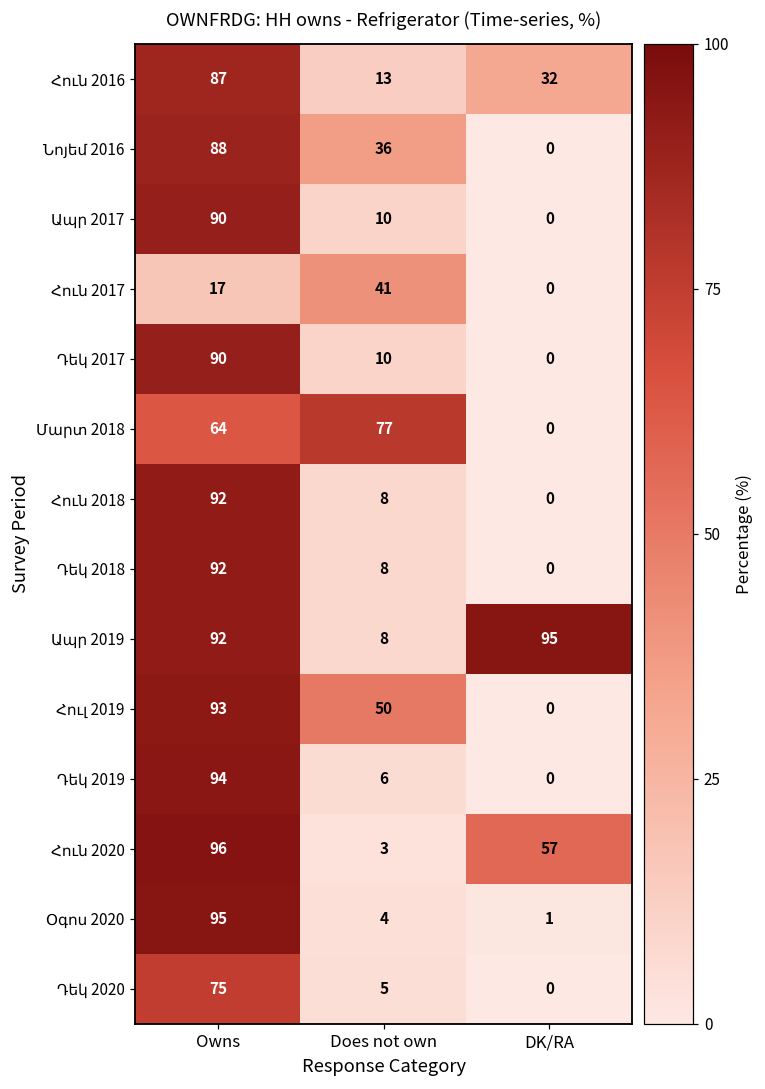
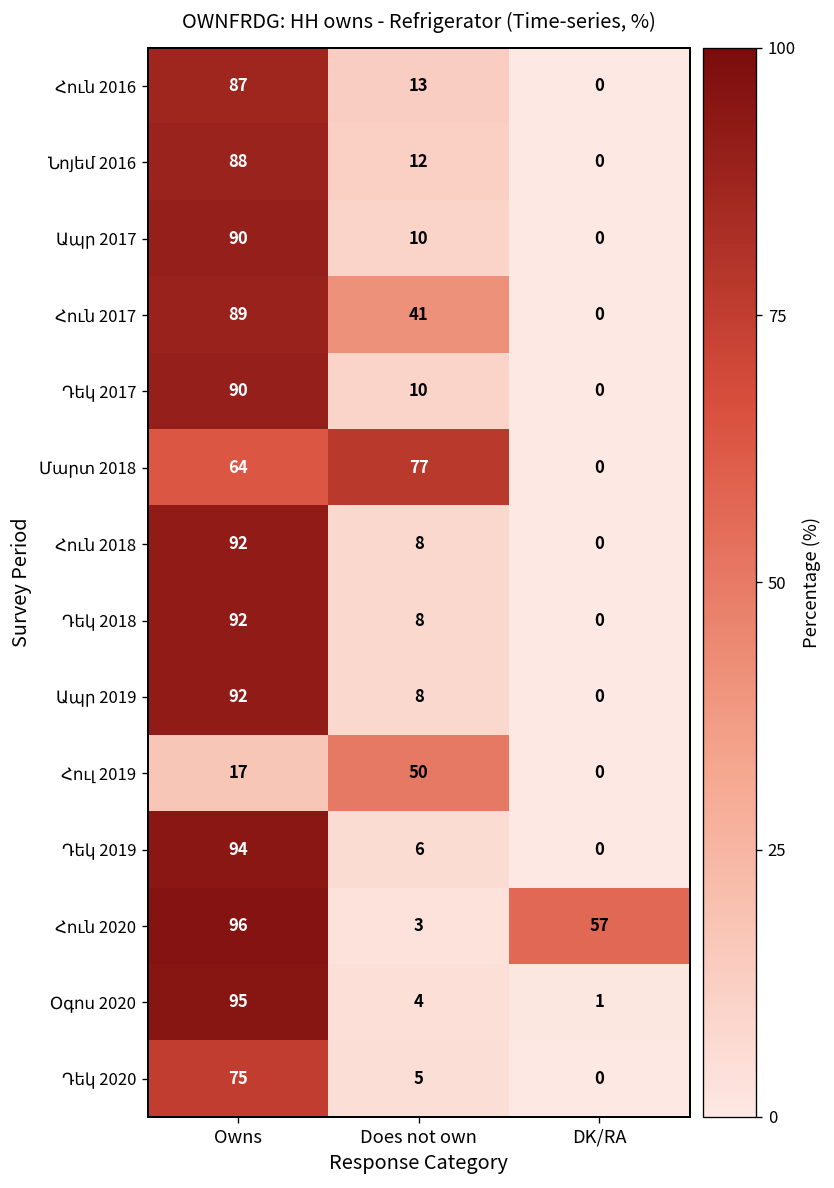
  {
    "Հուն 2016": {
      "Owns": 87,
      "Does not own": 13,
-     "DK/RA": 32
+     "DK/RA": 0
    },
    "Նոյեմ 2016": {
      "Owns": 88,
-     "Does not own": 36,
+     "Does not own": 12,
      "DK/RA": 0
    },
    "Ապր 2017": {
      "Owns": 90,
      "Does not own": 10,
      "DK/RA": 0
    },
    "Հուն 2017": {
-     "Owns": 17,
+     "Owns": 89,
      "Does not own": 41,
      "DK/RA": 0
    },
    "Դեկ 2017": {
      "Owns": 90,
      "Does not own": 10,
      "DK/RA": 0
    },
    "Մարտ 2018": {
      "Owns": 64,
      "Does not own": 77,
      "DK/RA": 0
    },
    "Հուն 2018": {
      "Owns": 92,
      "Does not own": 8,
      "DK/RA": 0
    },
    "Դեկ 2018": {
      "Owns": 92,
      "Does not own": 8,
      "DK/RA": 0
    },
    "Ապր 2019": {
      "Owns": 92,
      "Does not own": 8,
-     "DK/RA": 95
+     "DK/RA": 0
    },
    "Հուլ 2019": {
-     "Owns": 93,
+     "Owns": 17,
      "Does not own": 50,
      "DK/RA": 0
    },
    "Դեկ 2019": {
      "Owns": 94,
      "Does not own": 6,
      "DK/RA": 0
    },
    "Հուն 2020": {
      "Owns": 96,
      "Does not own": 3,
      "DK/RA": 57
    },
    "Օգոս 2020": {
      "Owns": 95,
      "Does not own": 4,
      "DK/RA": 1
    },
    "Դեկ 2020": {
      "Owns": 75,
      "Does not own": 5,
      "DK/RA": 0
    }
  }
